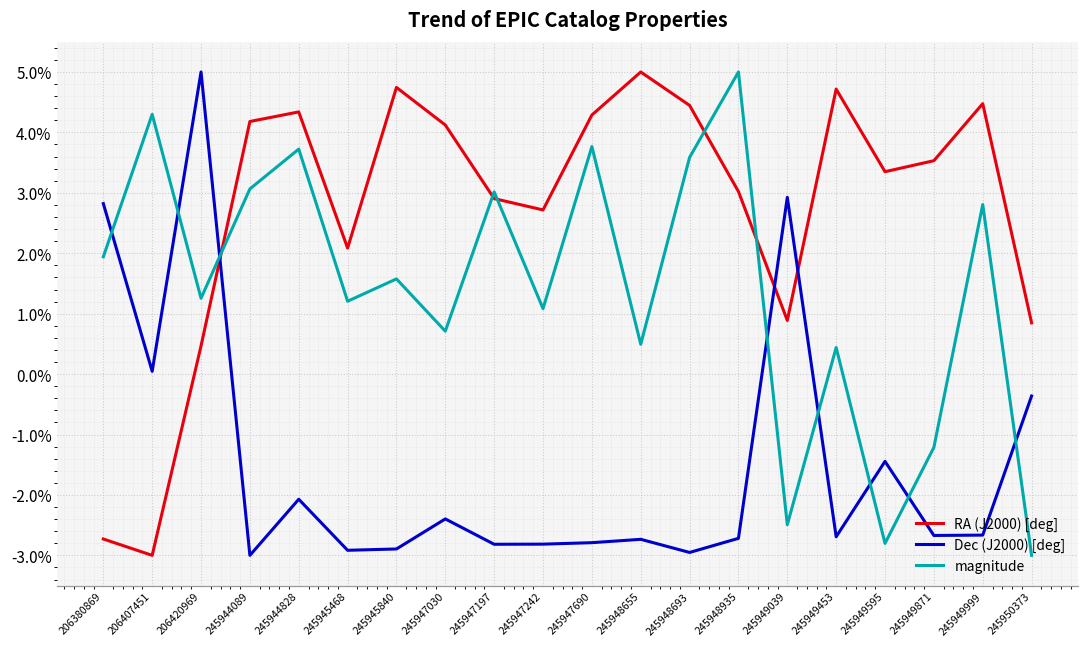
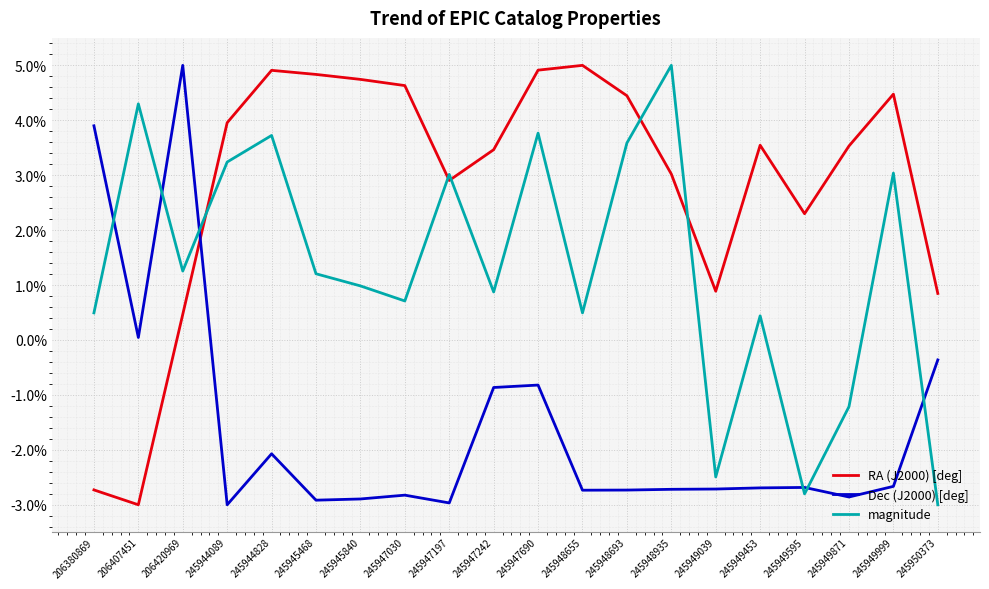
  {
    "RA (J2000) [deg]": {
      "206380869": "-2.7%",
      "206407451": "-3.0%",
      "206420969": "0.5%",
-     "245944089": "4.2%",
-     "245944828": "4.3%",
-     "245945468": "2.1%",
+     "245944089": "4.0%",
+     "245944828": "4.9%",
+     "245945468": "4.8%",
      "245945840": "4.7%",
-     "245947030": "4.1%",
+     "245947030": "4.6%",
      "245947197": "2.9%",
-     "245947242": "2.7%",
-     "245947690": "4.3%",
+     "245947242": "3.5%",
+     "245947690": "4.9%",
      "245948655": "5.0%",
      "245948693": "4.4%",
      "245948935": "3.0%",
      "245949039": "0.9%",
-     "245949453": "4.7%",
-     "245949595": "3.3%",
+     "245949453": "3.5%",
+     "245949595": "2.3%",
      "245949871": "3.5%",
      "245949999": "4.5%",
      "245950373": "0.8%"
    },
    "Dec (J2000) [deg]": {
-     "206380869": "2.8%",
+     "206380869": "3.9%",
      "206407451": "0.0%",
      "206420969": "5.0%",
      "245944089": "-3.0%",
      "245944828": "-2.1%",
      "245945468": "-2.9%",
      "245945840": "-2.9%",
-     "245947030": "-2.4%",
-     "245947197": "-2.8%",
-     "245947242": "-2.8%",
-     "245947690": "-2.8%",
+     "245947030": "-2.8%",
+     "245947197": "-3.0%",
+     "245947242": "-0.9%",
+     "245947690": "-0.8%",
      "245948655": "-2.7%",
-     "245948693": "-3.0%",
+     "245948693": "-2.7%",
      "245948935": "-2.7%",
-     "245949039": "2.9%",
+     "245949039": "-2.7%",
      "245949453": "-2.7%",
-     "245949595": "-1.4%",
-     "245949871": "-2.7%",
+     "245949595": "-2.7%",
+     "245949871": "-2.9%",
      "245949999": "-2.7%",
      "245950373": "-0.4%"
    },
    "magnitude": {
-     "206380869": "1.9%",
+     "206380869": "0.5%",
      "206407451": "4.3%",
      "206420969": "1.3%",
-     "245944089": "3.1%",
+     "245944089": "3.2%",
      "245944828": "3.7%",
      "245945468": "1.2%",
-     "245945840": "1.6%",
+     "245945840": "1.0%",
      "245947030": "0.7%",
      "245947197": "3.0%",
-     "245947242": "1.1%",
+     "245947242": "0.9%",
      "245947690": "3.8%",
      "245948655": "0.5%",
      "245948693": "3.6%",
      "245948935": "5.0%",
      "245949039": "-2.5%",
      "245949453": "0.4%",
      "245949595": "-2.8%",
      "245949871": "-1.2%",
-     "245949999": "2.8%",
+     "245949999": "3.0%",
      "245950373": "-3.0%"
    }
  }
